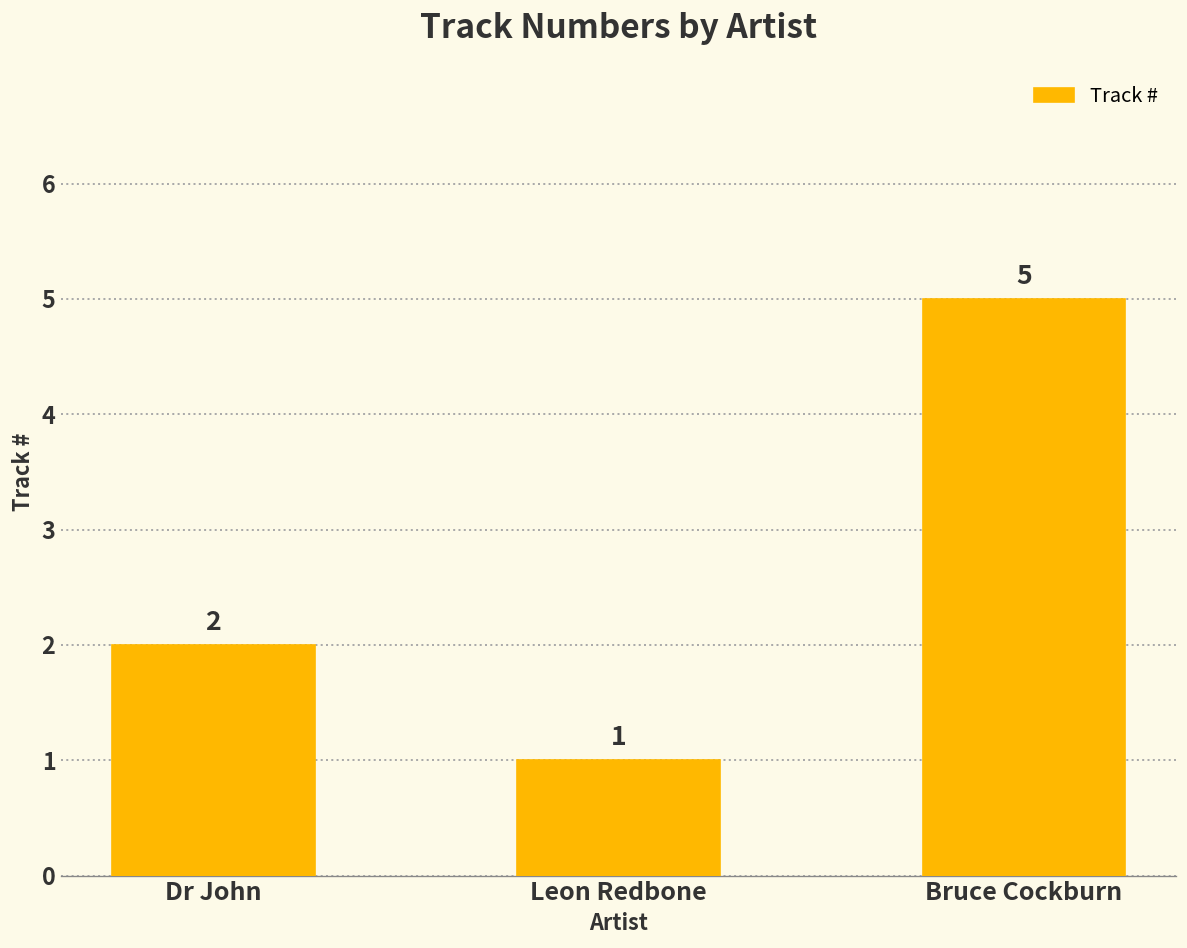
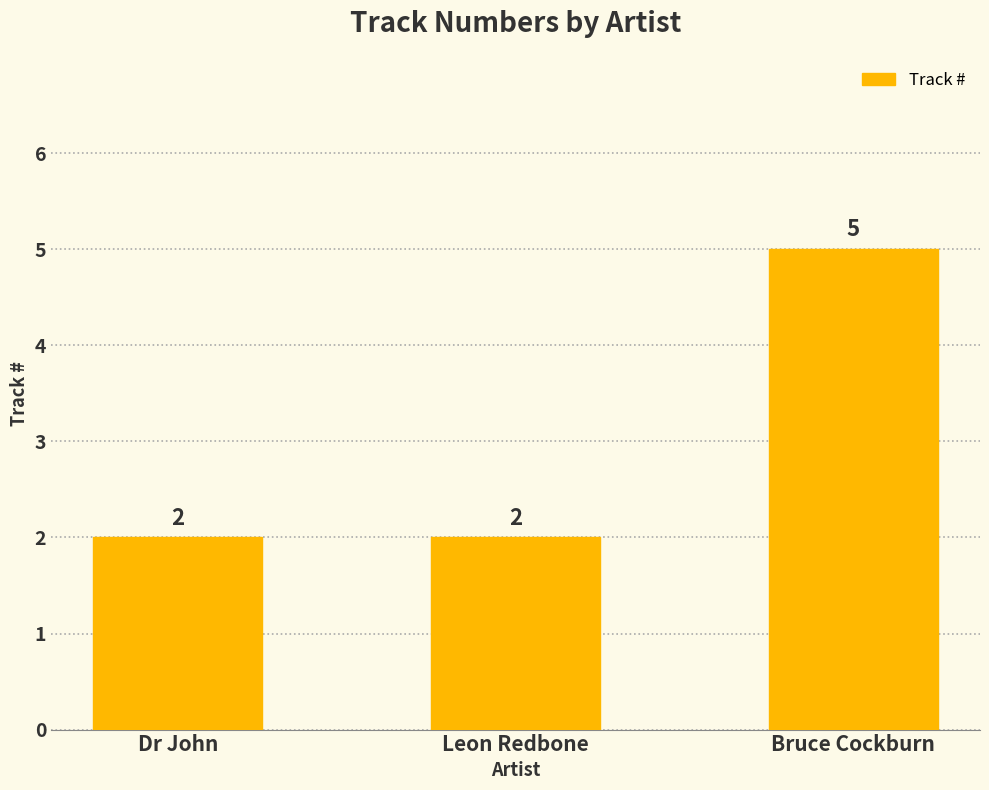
  {
    "Dr John": 2,
-   "Leon Redbone": 1,
+   "Leon Redbone": 2,
    "Bruce Cockburn": 5
  }
